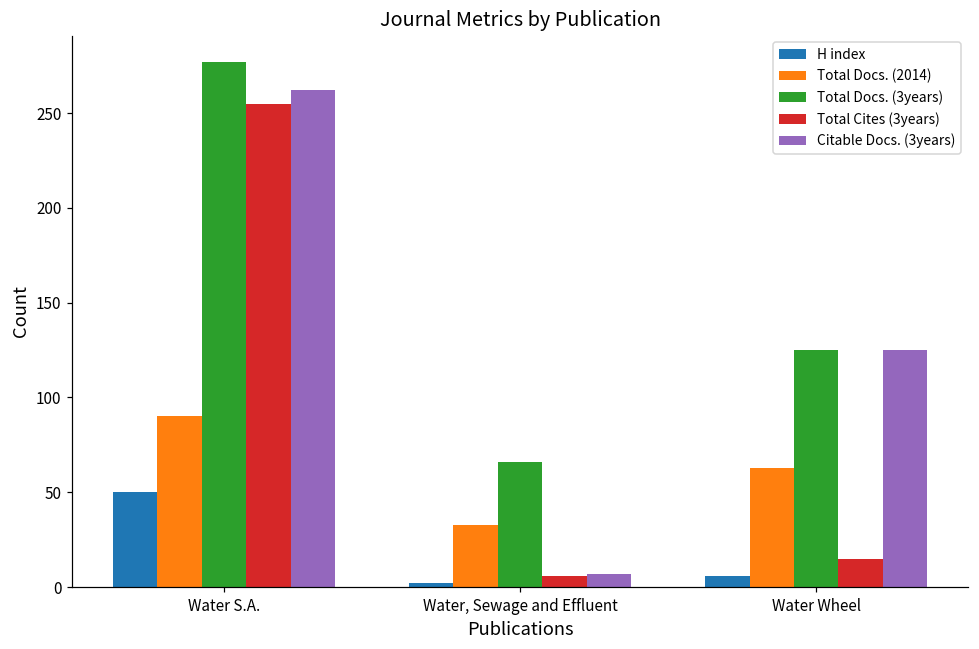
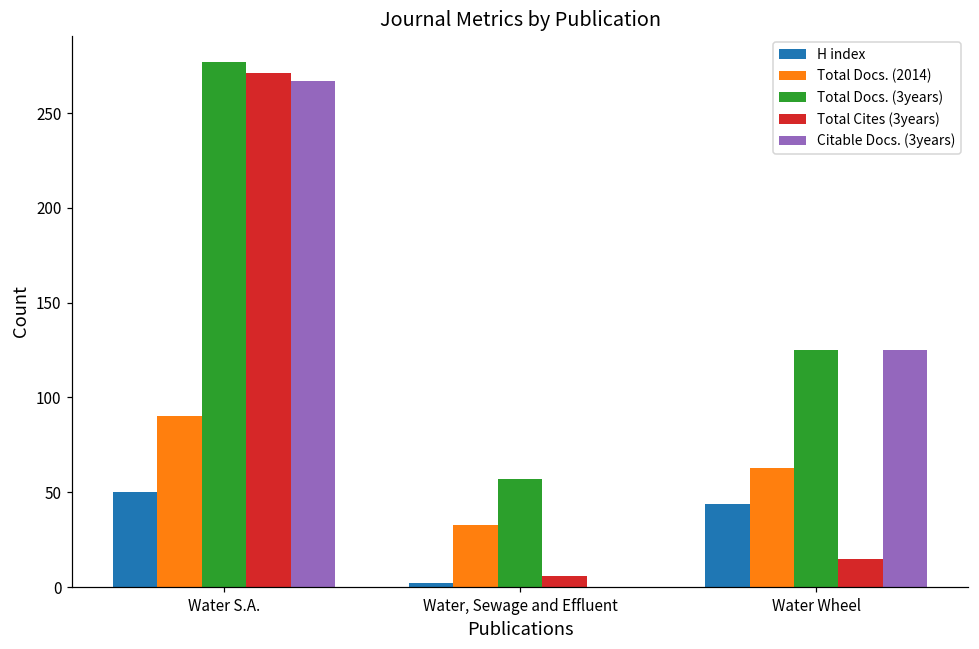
  {
    "H index": {
      "Water S.A.": 50,
      "Water, Sewage and Effluent": 2,
-     "Water Wheel": 6
+     "Water Wheel": 44
    },
    "Total Docs. (2014)": {
      "Water S.A.": 90,
      "Water, Sewage and Effluent": 33,
      "Water Wheel": 63
    },
    "Total Docs. (3years)": {
      "Water S.A.": 277,
-     "Water, Sewage and Effluent": 66,
+     "Water, Sewage and Effluent": 57,
      "Water Wheel": 125
    },
    "Total Cites (3years)": {
-     "Water S.A.": 255,
+     "Water S.A.": 271,
      "Water, Sewage and Effluent": 6,
      "Water Wheel": 15
    },
    "Citable Docs. (3years)": {
-     "Water S.A.": 262,
-     "Water, Sewage and Effluent": 7,
+     "Water S.A.": 267,
+     "Water, Sewage and Effluent": 0,
      "Water Wheel": 125
    }
  }
